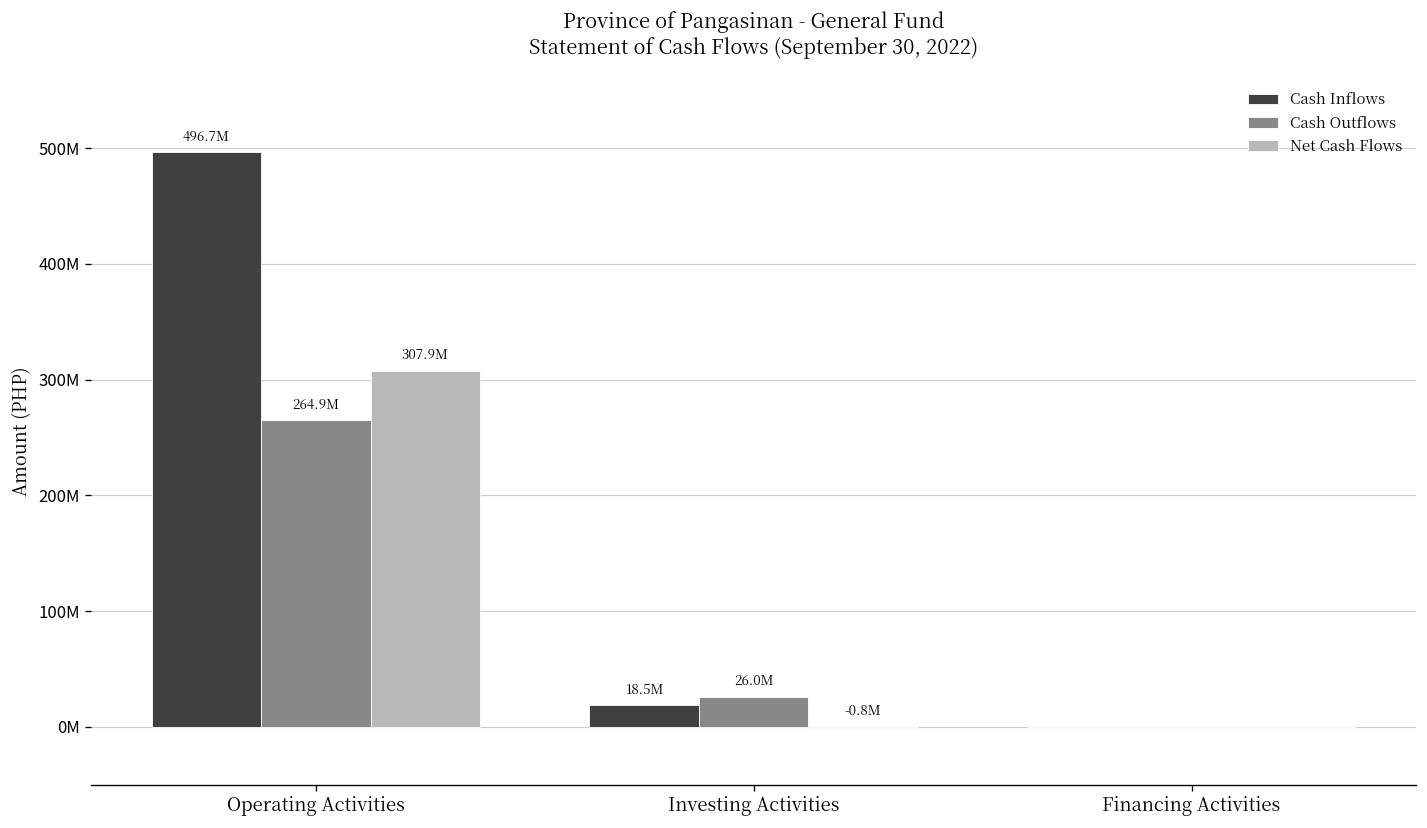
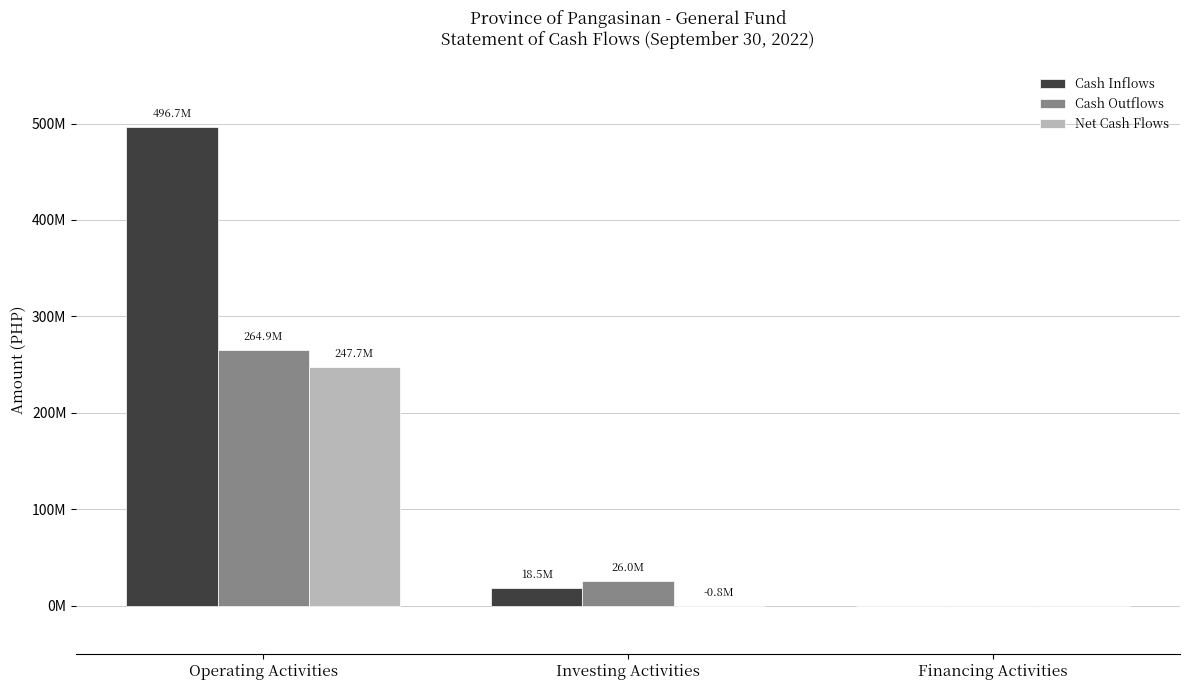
  {
    "Cash Inflows": {
      "Operating Activities": "496.7M",
      "Investing Activities": "18.5M"
    },
    "Cash Outflows": {
      "Operating Activities": "264.9M",
      "Investing Activities": "26.0M"
    },
    "Net Cash Flows": {
-     "Operating Activities": "307.9M",
+     "Operating Activities": "247.7M",
      "Investing Activities": "-0.8M"
    }
  }
